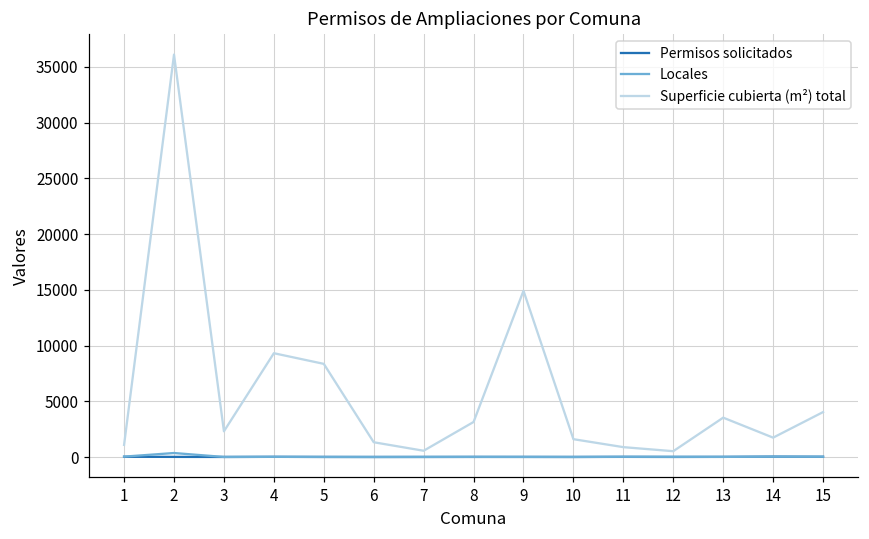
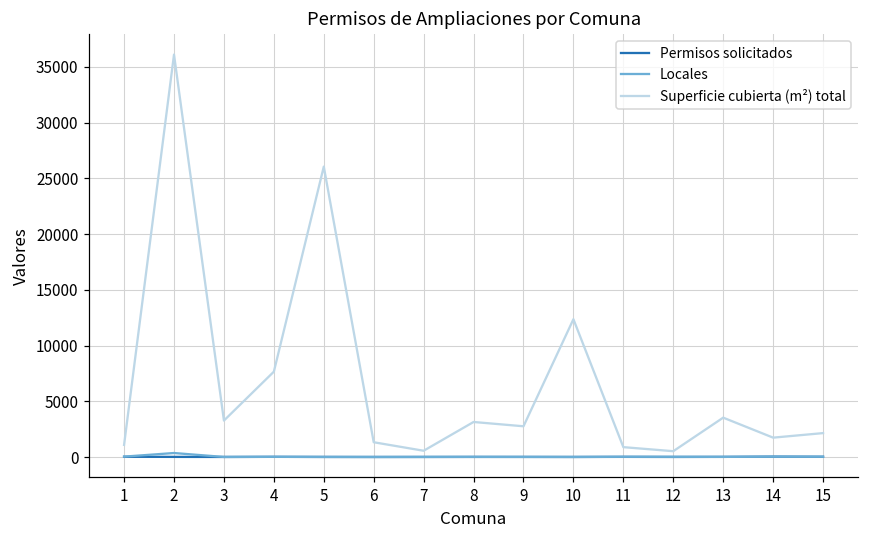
  {
    "Permisos solicitados": {
      "2": 0
    },
    "Locales": {
      "2": 400
    },
    "Superficie cubierta (m²) total": {
      "1": 1100,
      "2": 36100,
-     "3": 2300,
-     "4": 9300,
-     "5": 8400,
+     "3": 3300,
+     "4": 7700,
+     "5": 26100,
      "6": 1300,
      "7": 600,
      "8": 3100,
-     "9": 14900,
-     "10": 1600,
+     "9": 2800,
+     "10": 12400,
      "11": 900,
      "12": 500,
      "13": 3500,
      "14": 1700,
-     "15": 4000
+     "15": 2100
    }
  }
